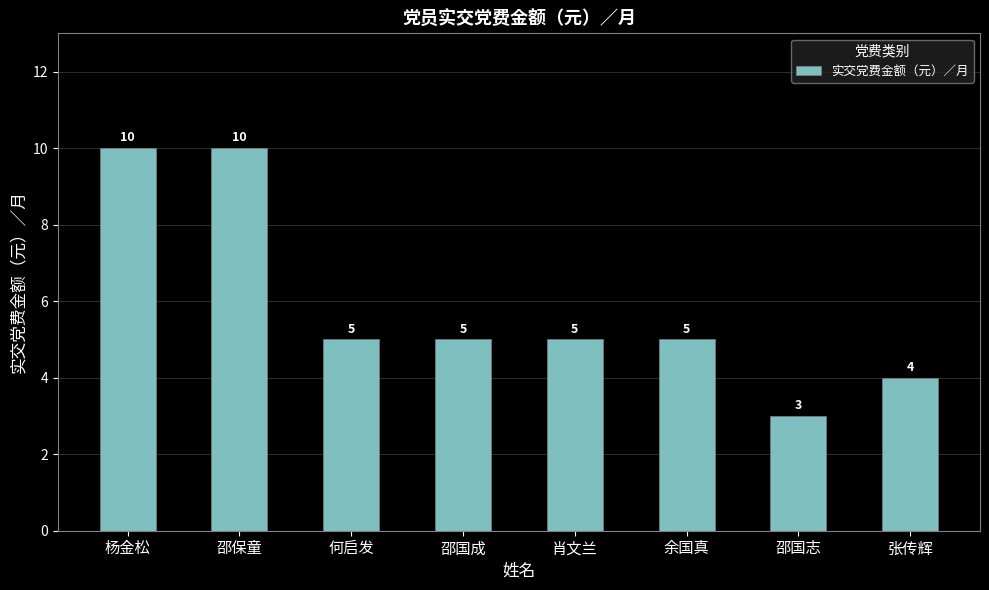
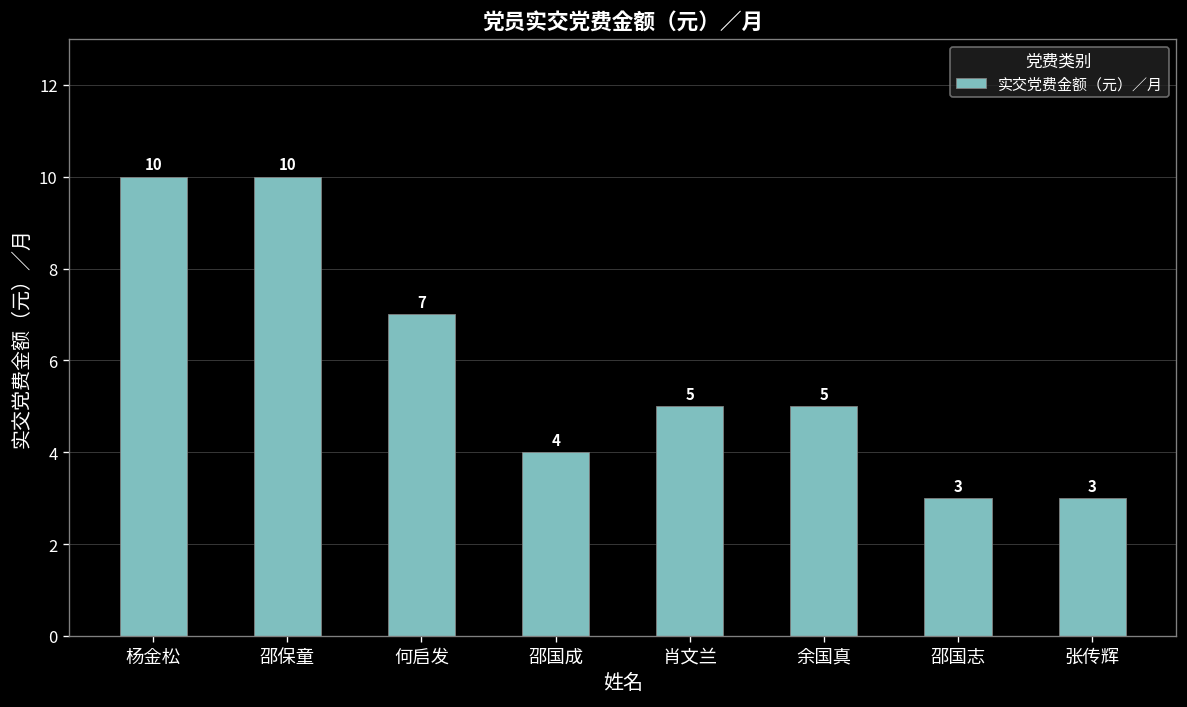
  {
    "杨金松": 10,
    "邵保童": 10,
-   "何启发": 5,
-   "邵国成": 5,
+   "何启发": 7,
+   "邵国成": 4,
    "肖文兰": 5,
    "余国真": 5,
    "邵国志": 3,
-   "张传辉": 4
+   "张传辉": 3
  }
